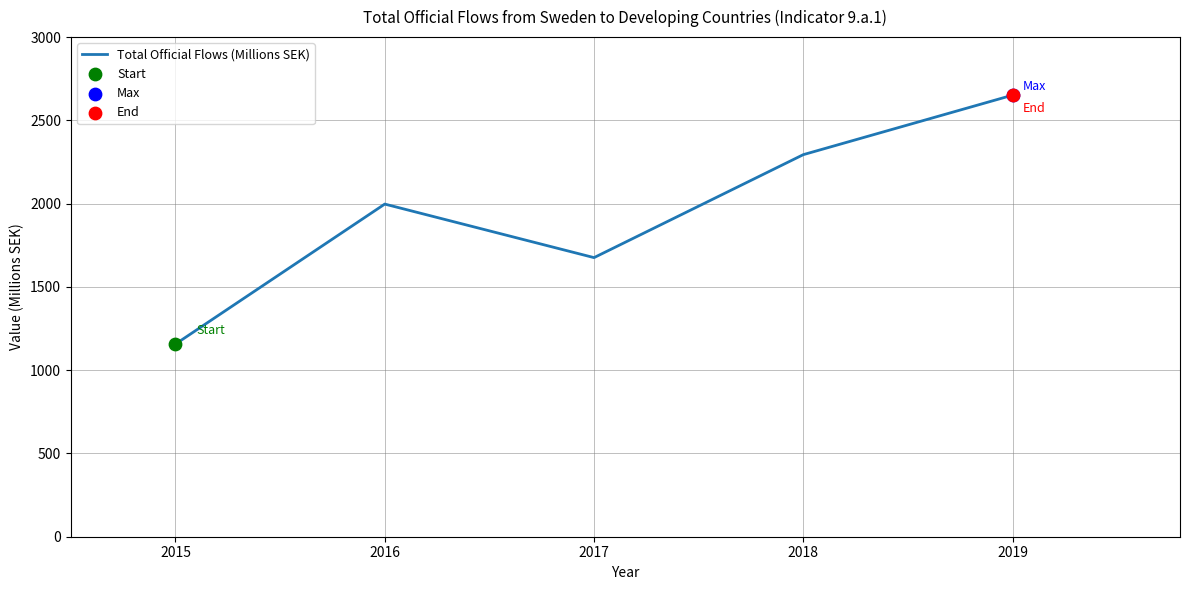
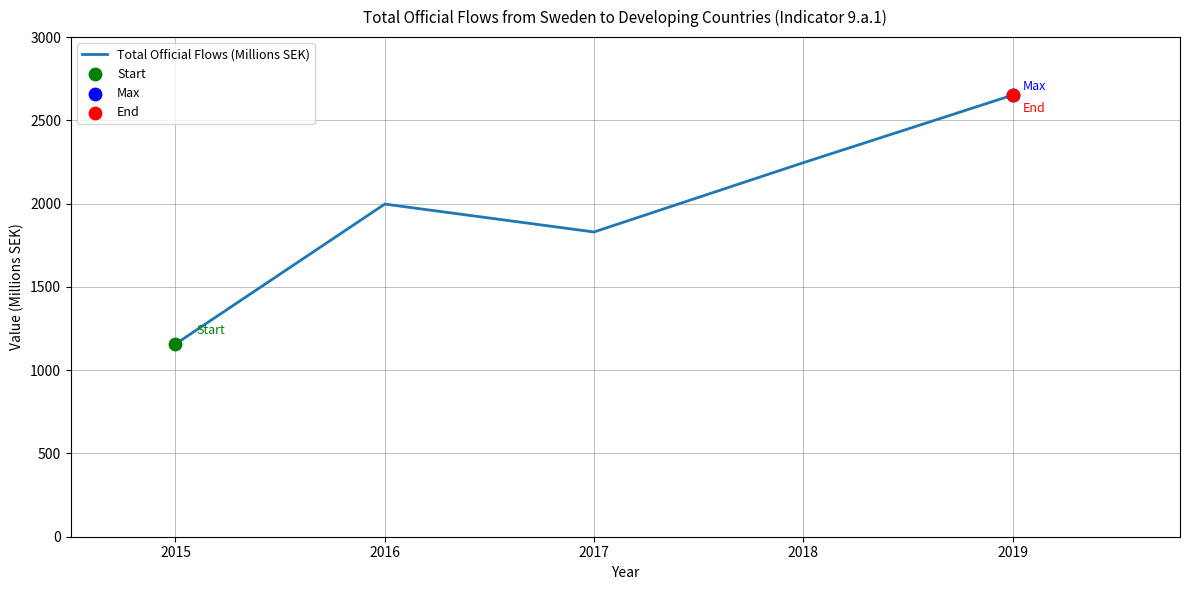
  {
    "Total Official Flows (Millions SEK)": {
      "2016": 2000,
-     "2017": 1680,
-     "2018": 2290
+     "2017": 1830,
+     "2018": 2250
    }
  }
